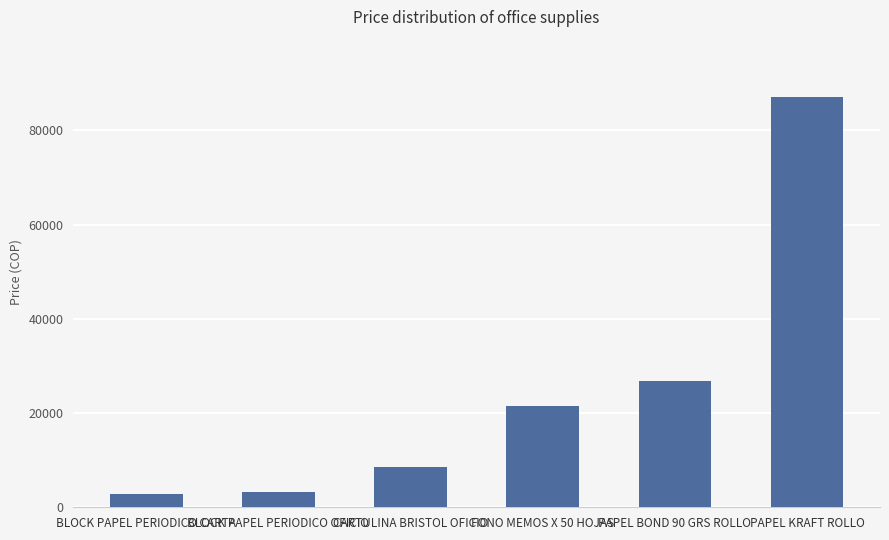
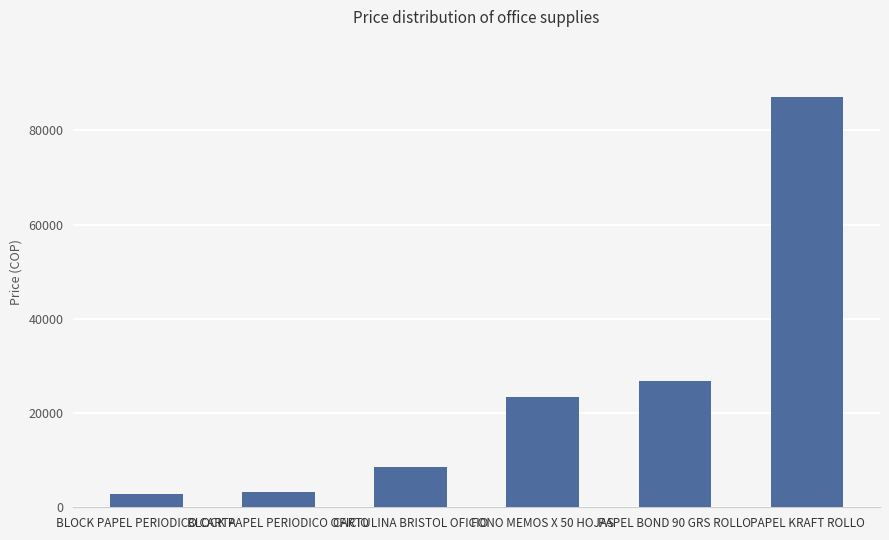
  {
-   "FONO MEMOS X 50 HOJAS": 21000,
+   "FONO MEMOS X 50 HOJAS": 23000,
    "PAPEL BOND 90 GRS ROLLO": 27000,
    "PAPEL KRAFT ROLLO": 87000
  }
